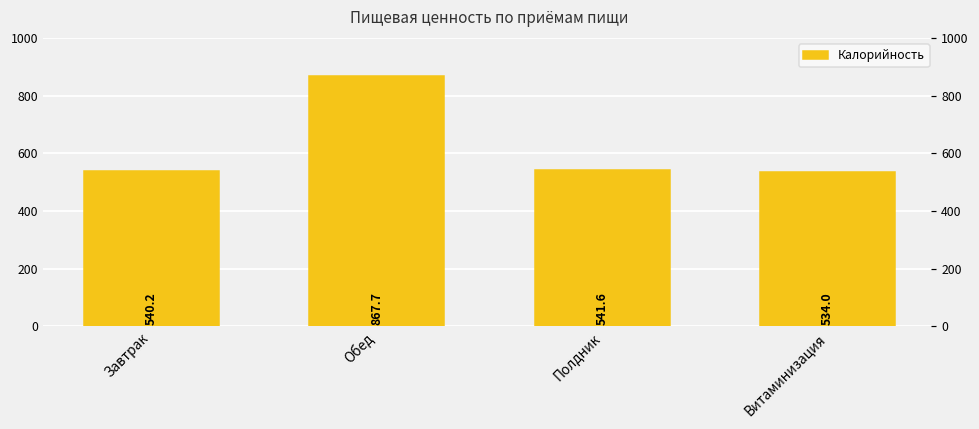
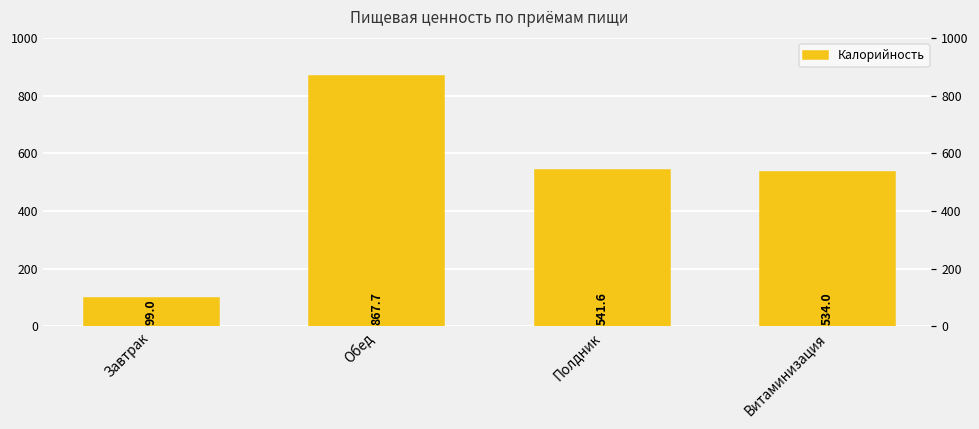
  {
-   "Завтрак": 540.2,
+   "Завтрак": 99.0,
    "Обед": 867.7,
    "Полдник": 541.6,
    "Витаминизация": 534.0
  }
